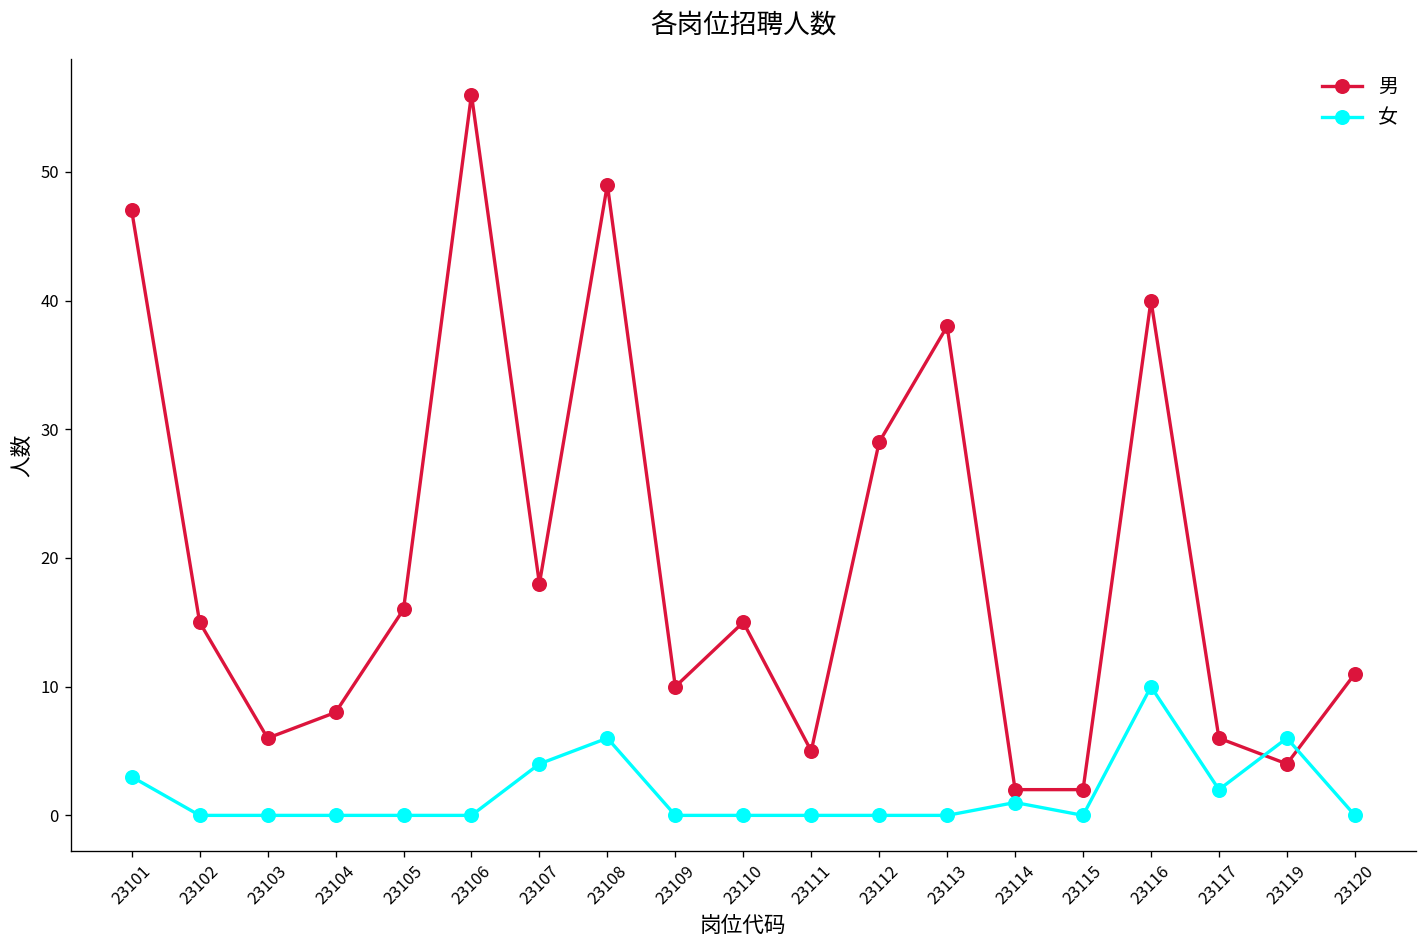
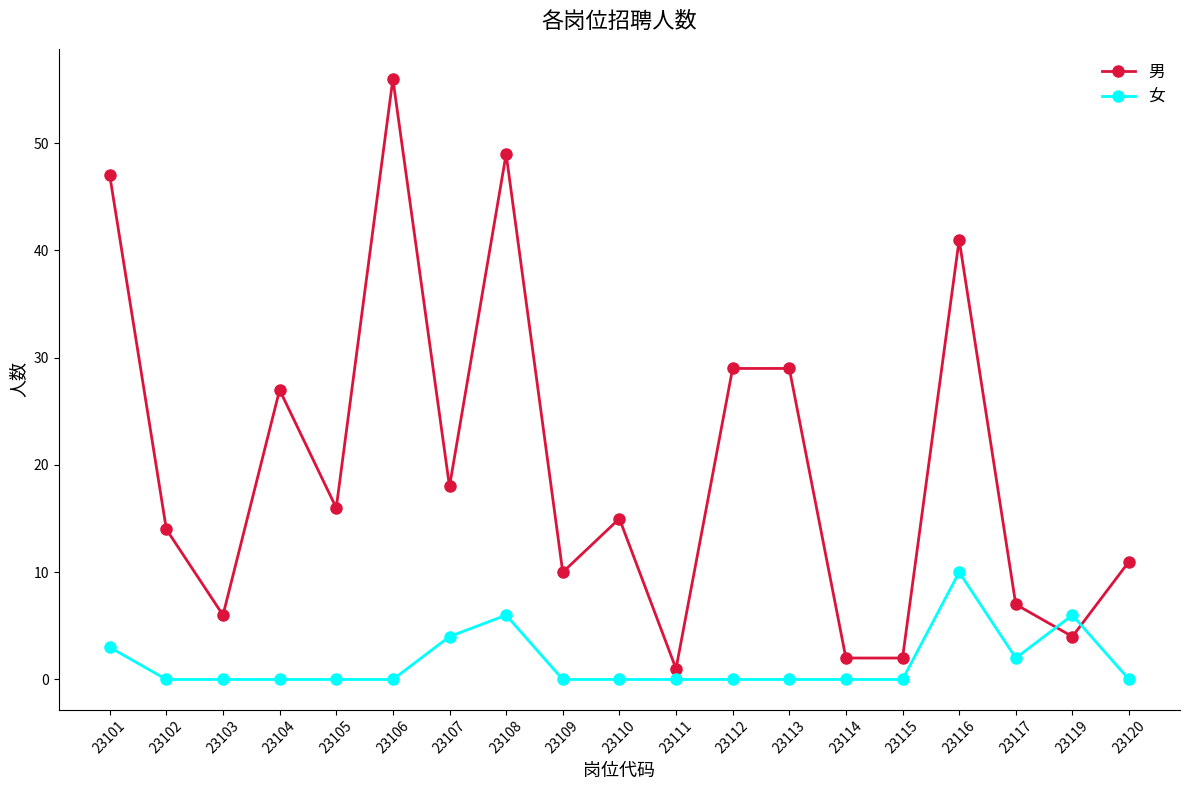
  {
    "男": {
      "23101": 47,
-     "23102": 15,
+     "23102": 14,
      "23103": 6,
-     "23104": 8,
+     "23104": 27,
      "23105": 16,
      "23106": 56,
      "23107": 18,
      "23108": 49,
      "23109": 10,
      "23110": 15,
-     "23111": 5,
+     "23111": 1,
      "23112": 29,
-     "23113": 38,
+     "23113": 29,
      "23114": 2,
      "23115": 2,
-     "23116": 40,
-     "23117": 6,
+     "23116": 41,
+     "23117": 7,
      "23119": 4,
      "23120": 11
    },
    "女": {
      "23101": 3,
      "23102": 0,
      "23103": 0,
      "23104": 0,
      "23105": 0,
      "23106": 0,
      "23107": 4,
      "23108": 6,
      "23109": 0,
      "23110": 0,
      "23111": 0,
      "23112": 0,
      "23113": 0,
-     "23114": 1,
+     "23114": 0,
      "23115": 0,
      "23116": 10,
      "23117": 2,
      "23119": 6,
      "23120": 0
    }
  }
